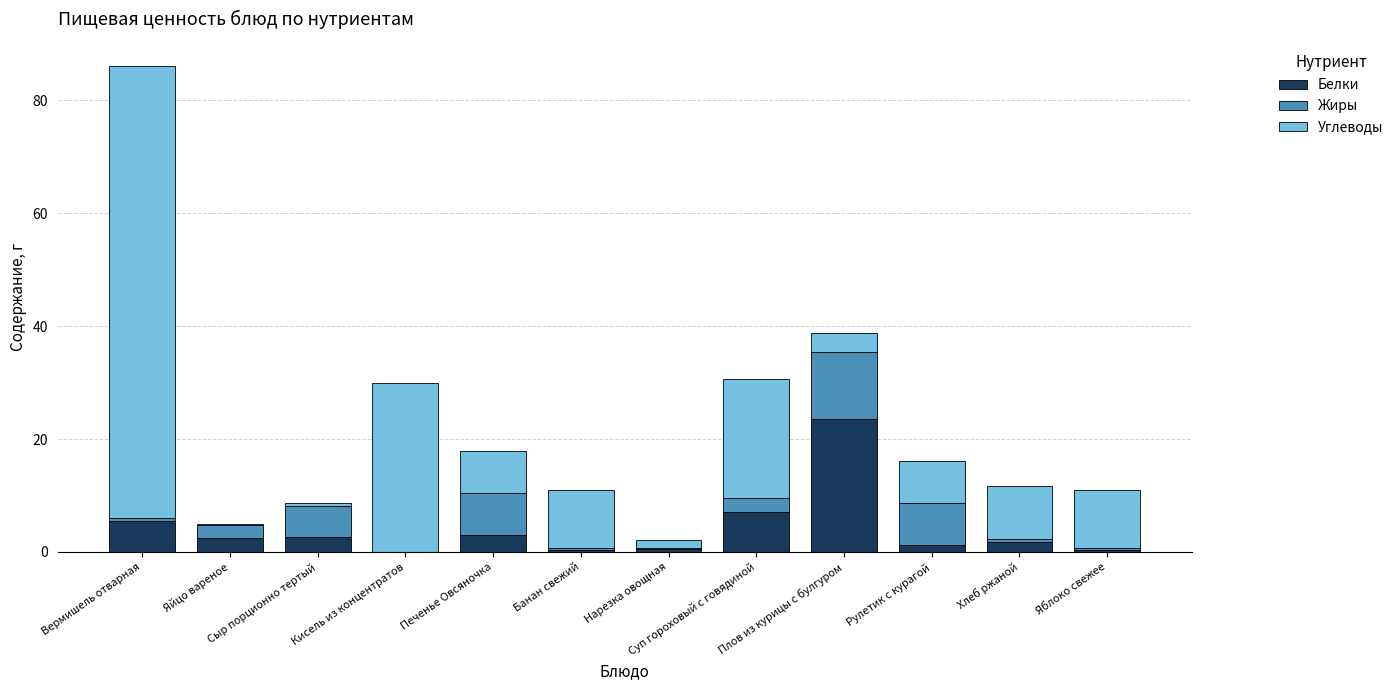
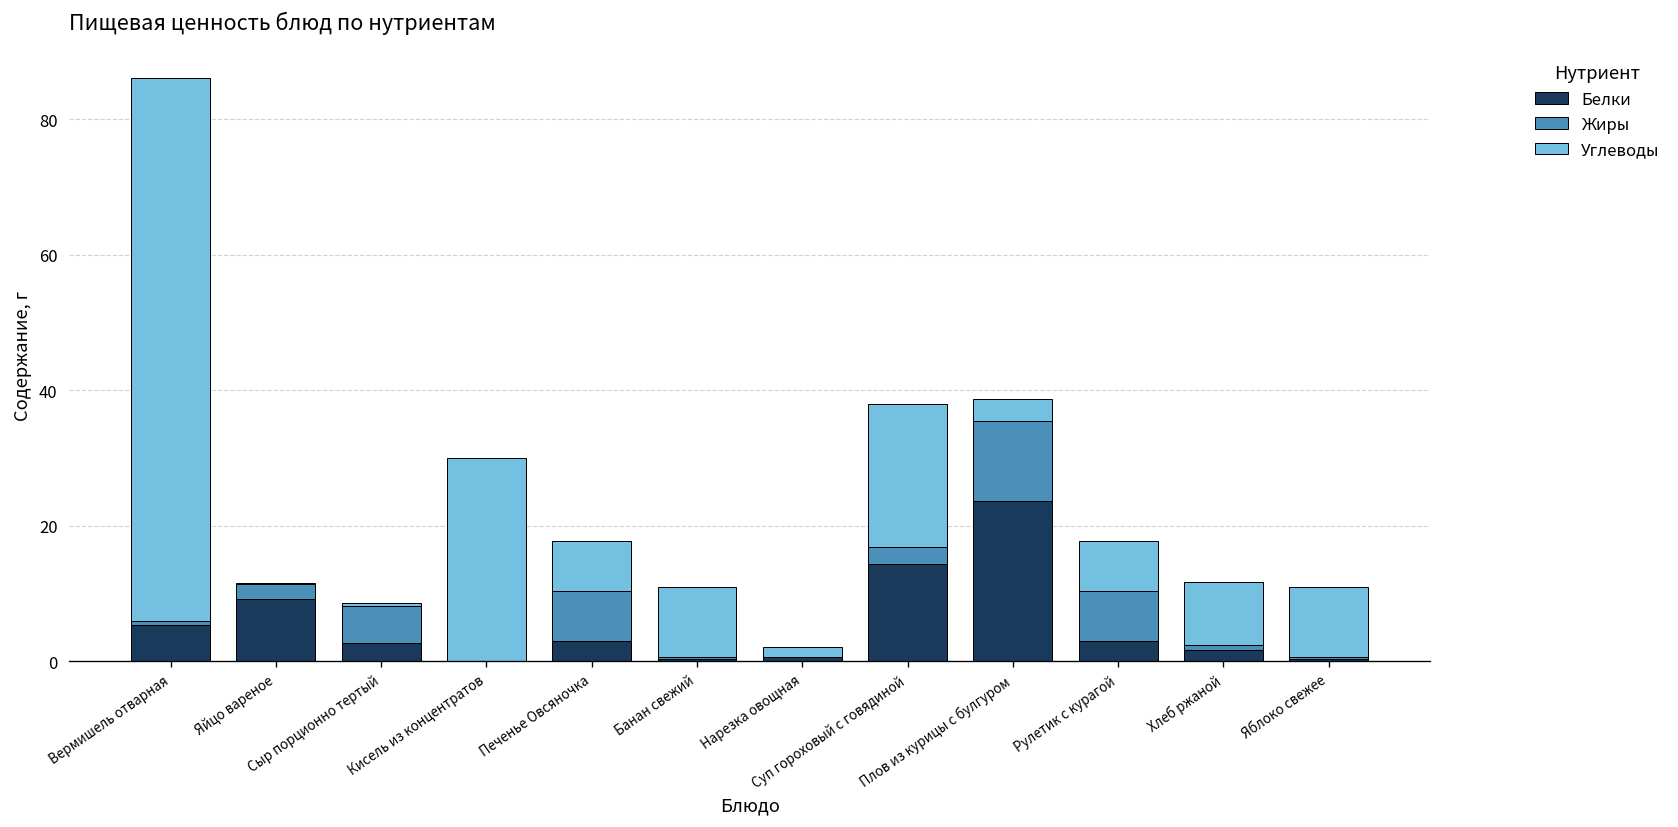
  {
    "Белки": {
      "Вермишель отварная": 5,
-     "Яйцо вареное": 2,
+     "Яйцо вареное": 9,
      "Сыр порционно тертый": 3,
      "Кисель из концентратов": 0,
      "Печенье Овсяночка": 3,
      "Нарезка овощная": 1,
-     "Суп гороховый с говядиной": 7,
+     "Суп гороховый с говядиной": 14,
      "Плов из курицы с булгуром": 24,
-     "Рулетик с курагой": 1,
+     "Рулетик с курагой": 3,
      "Хлеб ржаной": 2
    },
    "Жиры": {
      "Вермишель отварная": 1,
      "Яйцо вареное": 2,
      "Сыр порционно тертый": 5,
      "Кисель из концентратов": 0,
      "Печенье Овсяночка": 7,
      "Суп гороховый с говядиной": 3,
      "Плов из курицы с булгуром": 12,
      "Рулетик с курагой": 7,
      "Хлеб ржаной": 1
    },
    "Углеводы": {
      "Вермишель отварная": 80,
      "Кисель из концентратов": 30,
      "Печенье Овсяночка": 7,
      "Банан свежий": 10,
      "Нарезка овощная": 1,
      "Суп гороховый с говядиной": 21,
      "Плов из курицы с булгуром": 3,
      "Рулетик с курагой": 7,
      "Хлеб ржаной": 9,
      "Яблоко свежее": 10
    }
  }
